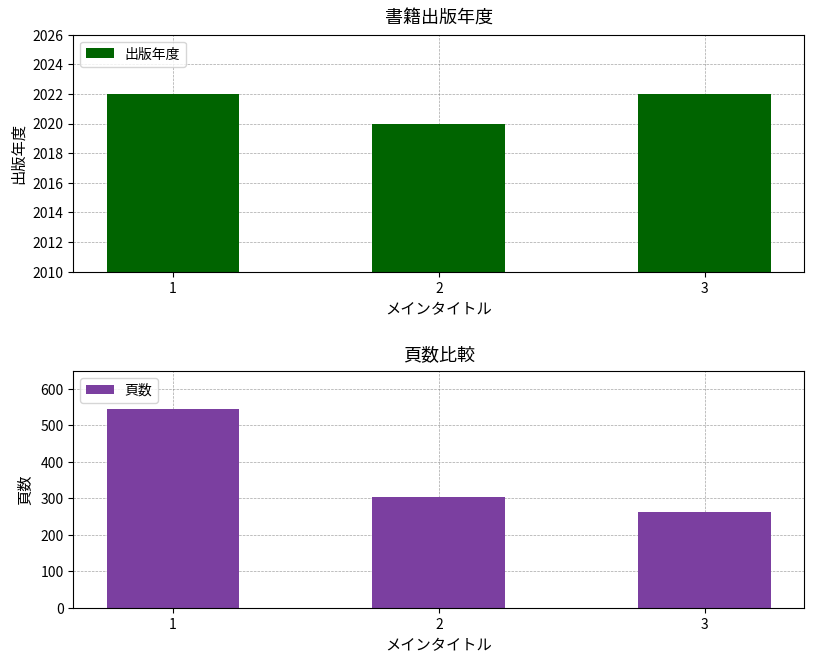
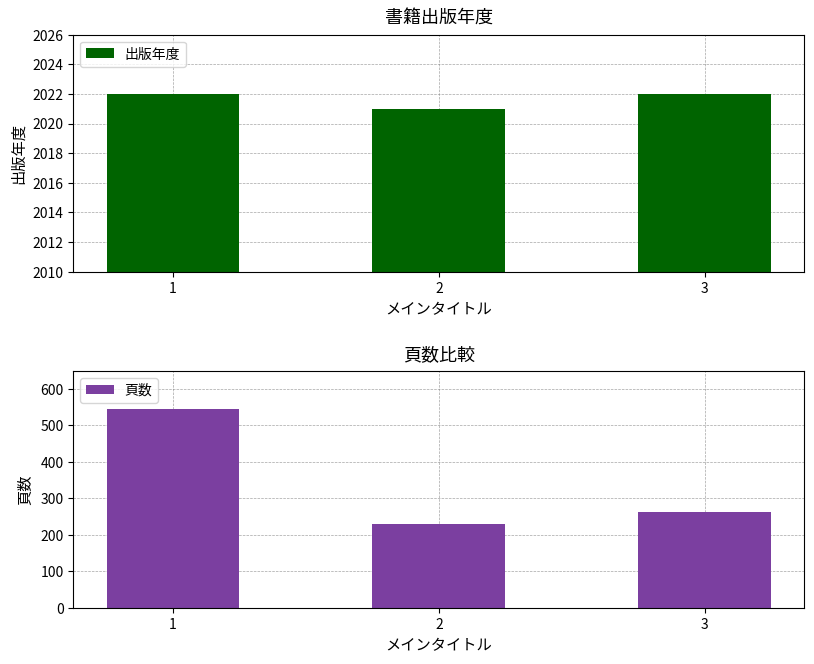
  {
    "書籍出版年度": {
      "1": 2022,
-     "2": 2020,
+     "2": 2021,
      "3": 2022
    },
    "頁数比較": {
      "1": 540,
-     "2": 300,
+     "2": 230,
      "3": 260
    }
  }
